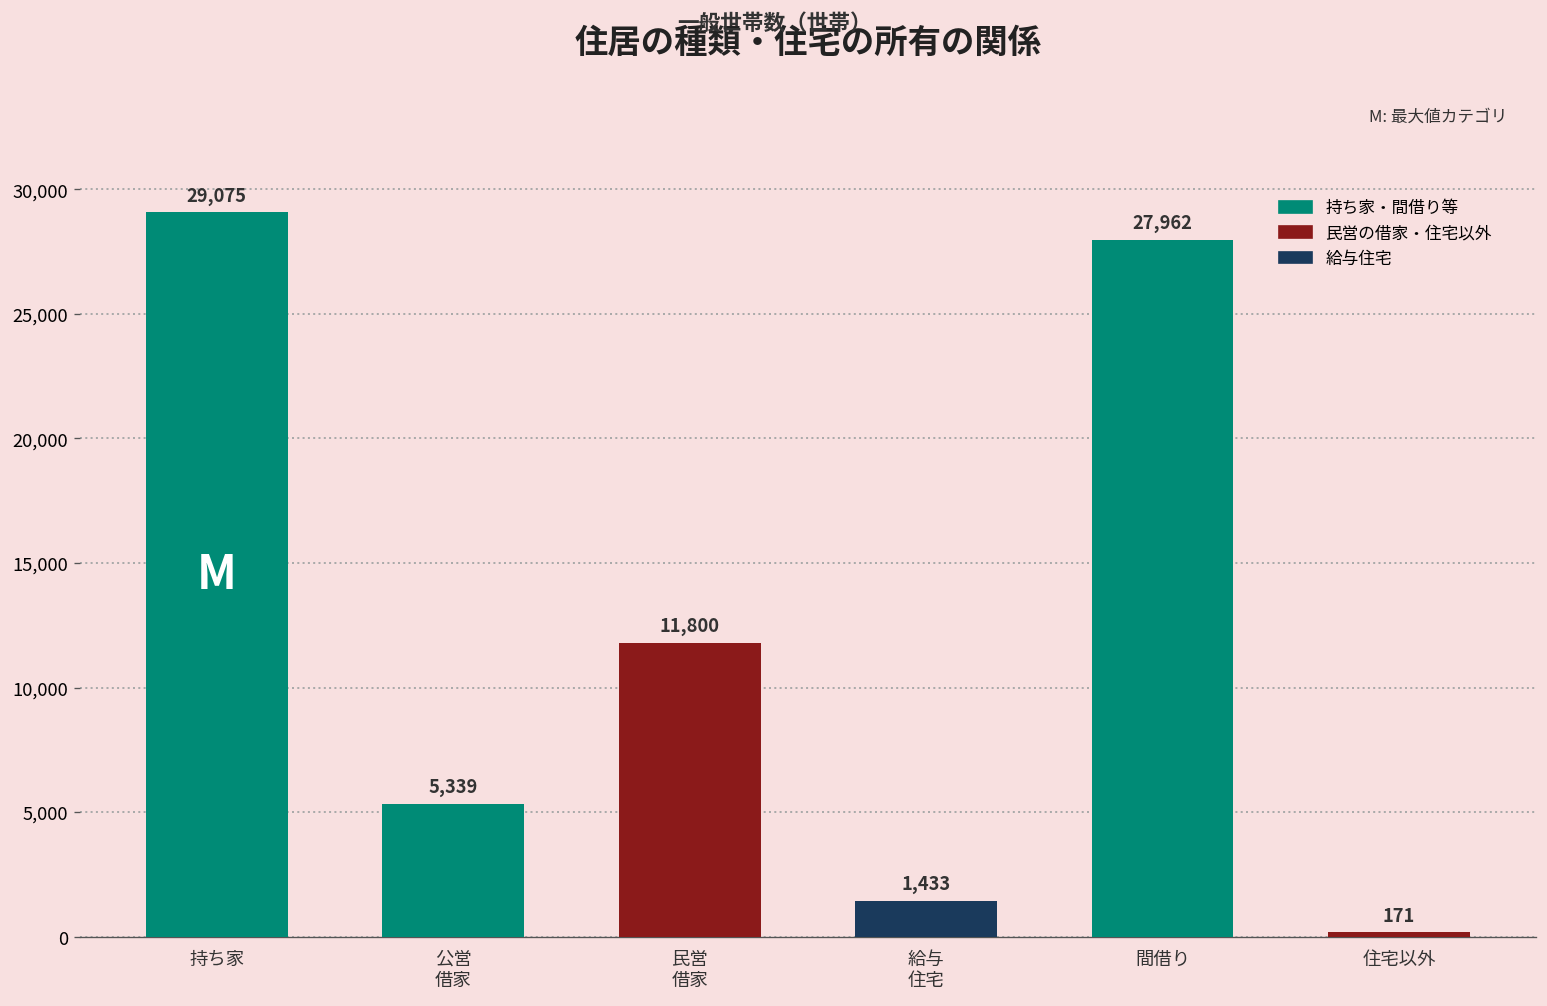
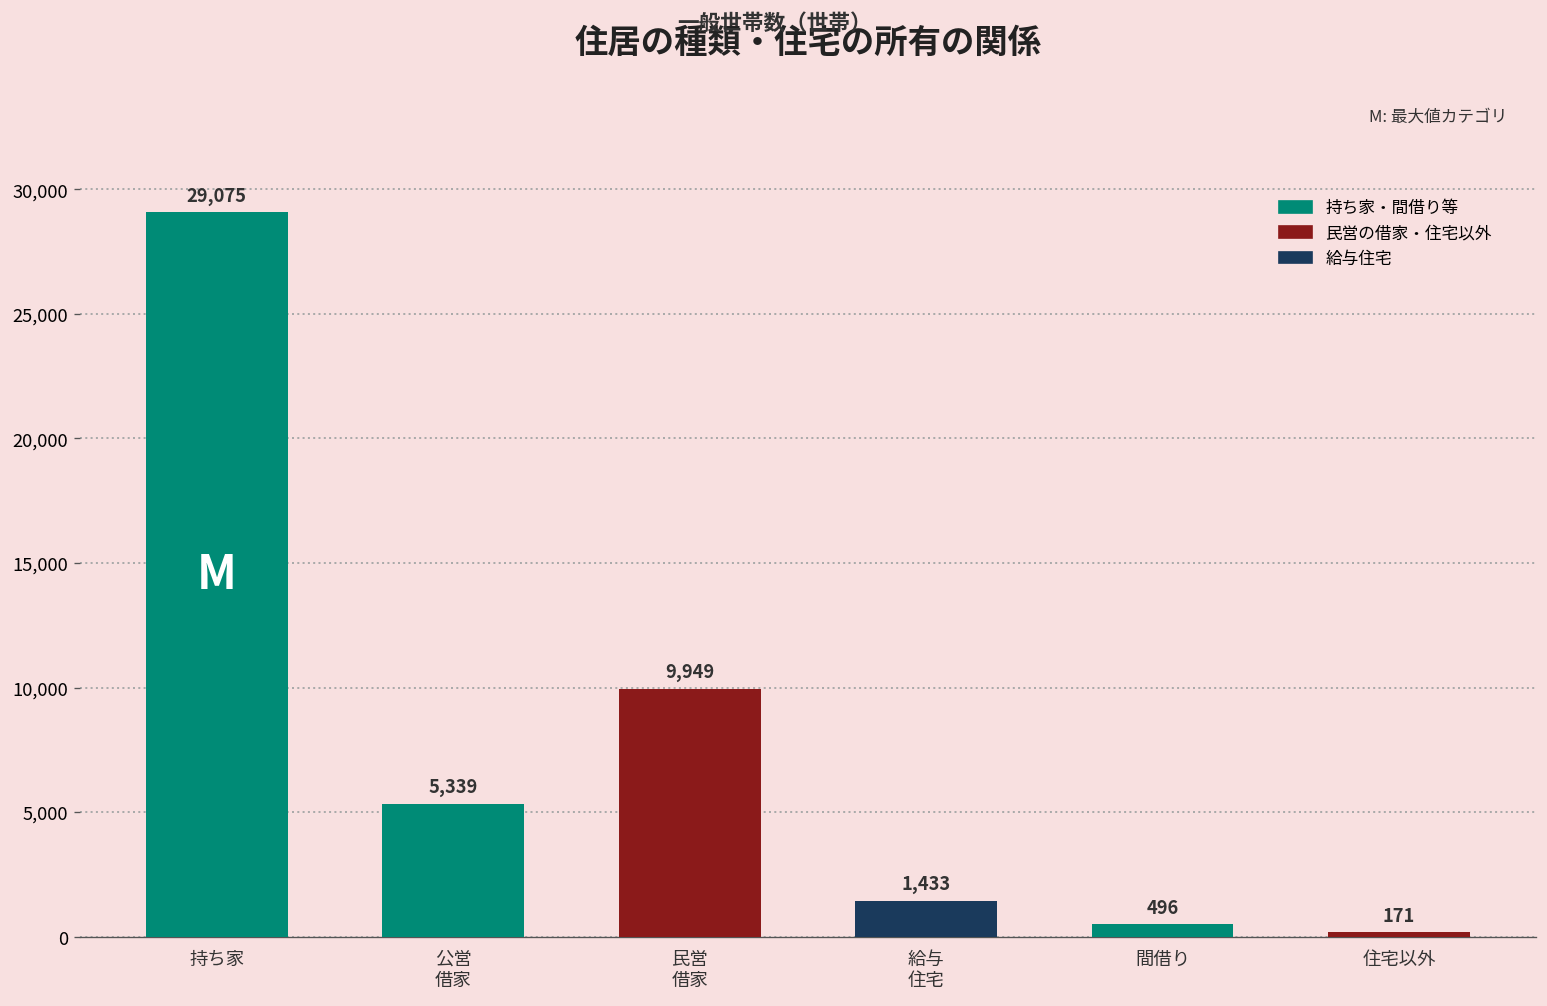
  {
    "持ち家": "29,075",
    "公営 借家": "5,339",
-   "民営 借家": "11,800",
+   "民営 借家": "9,949",
    "給与 住宅": "1,433",
-   "間借り": "27,962",
+   "間借り": "496",
    "住宅以外": "171"
  }
